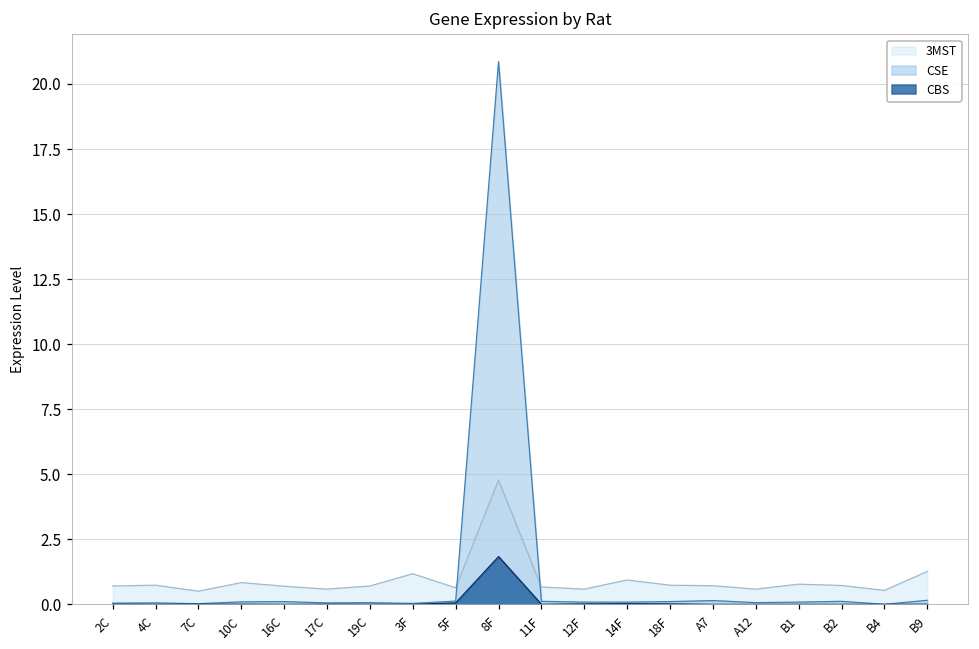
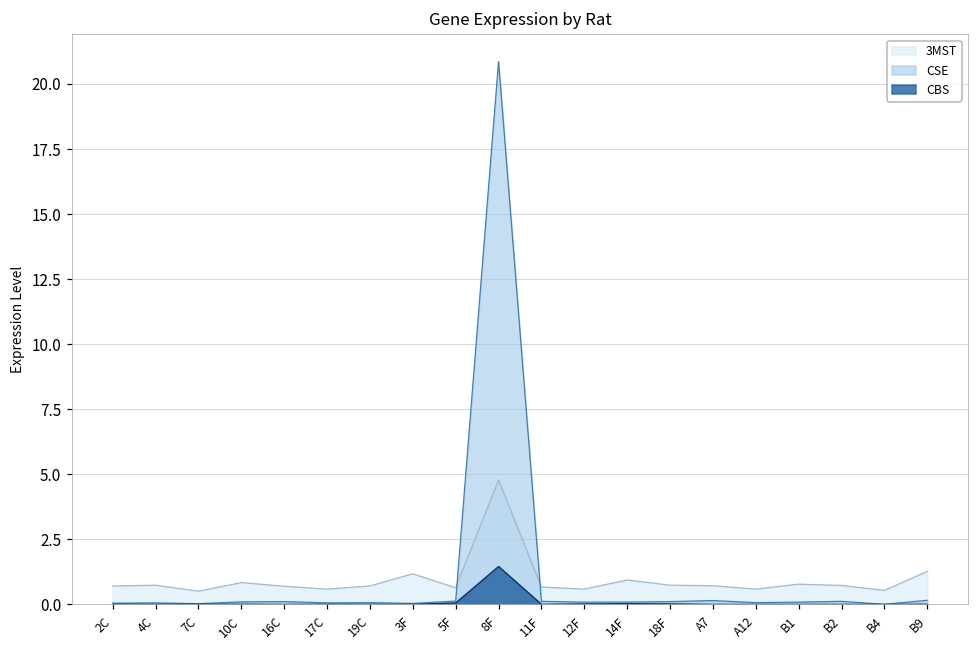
  {
    "CBS": {
-     "8F": 1.8,
+     "8F": 1.5,
      "11F": 0.0,
      "A7": 0.0,
      "B2": 0.0,
      "B9": 0.0
    }
  }
